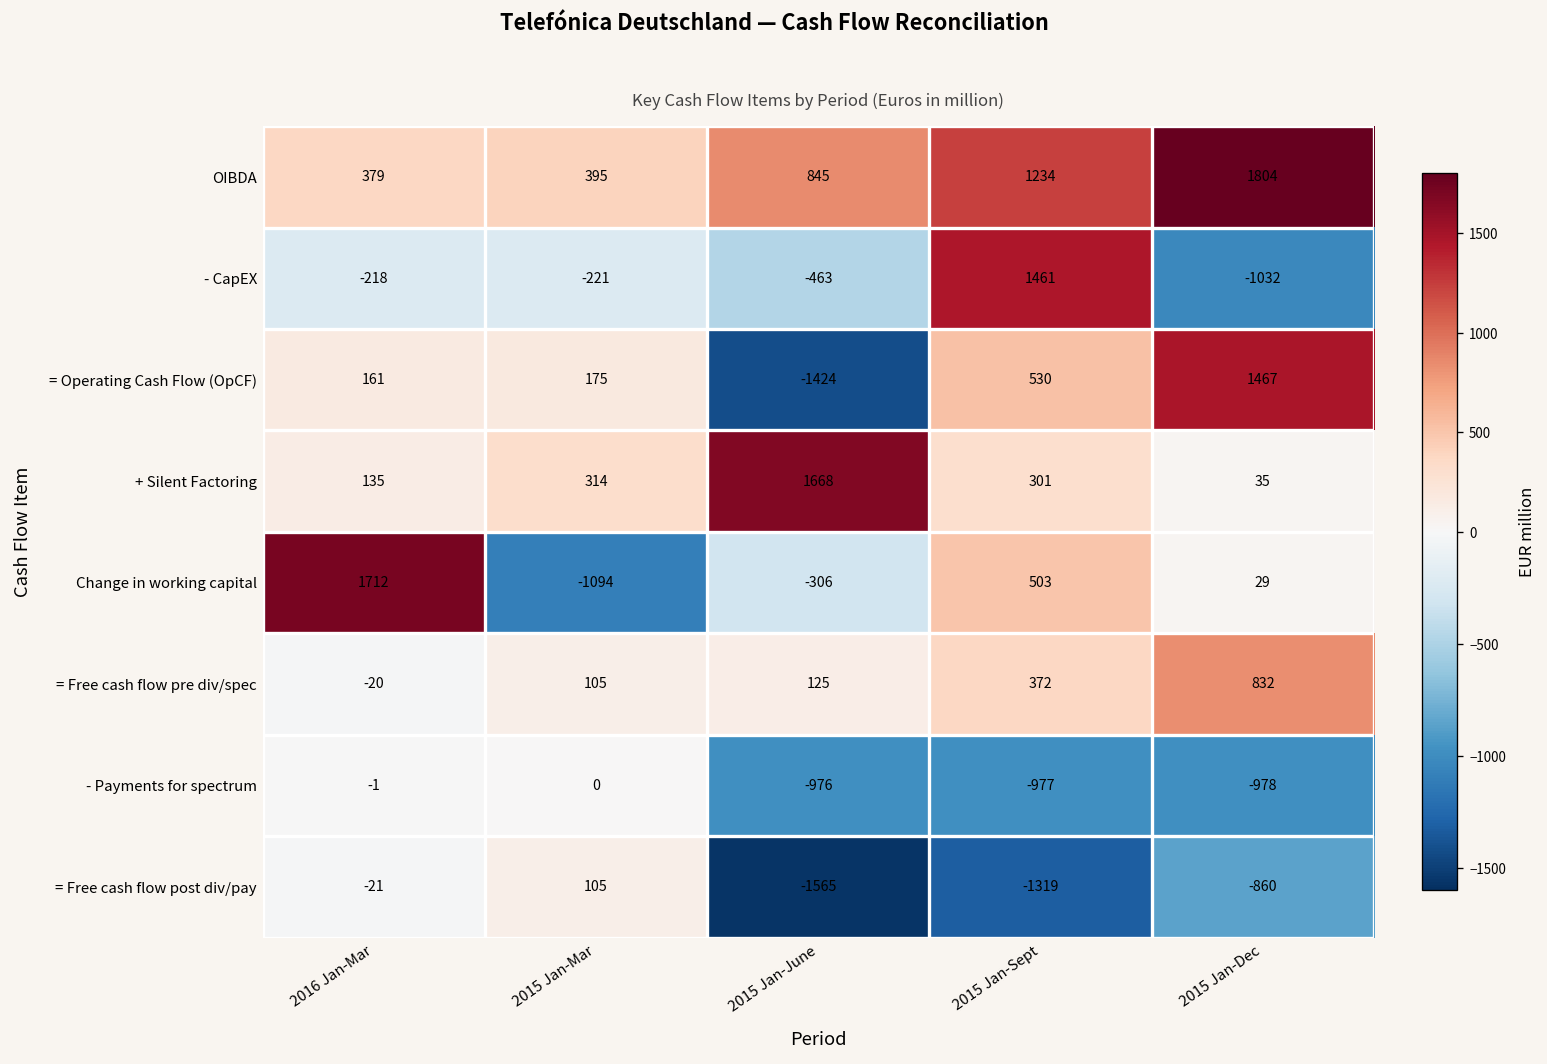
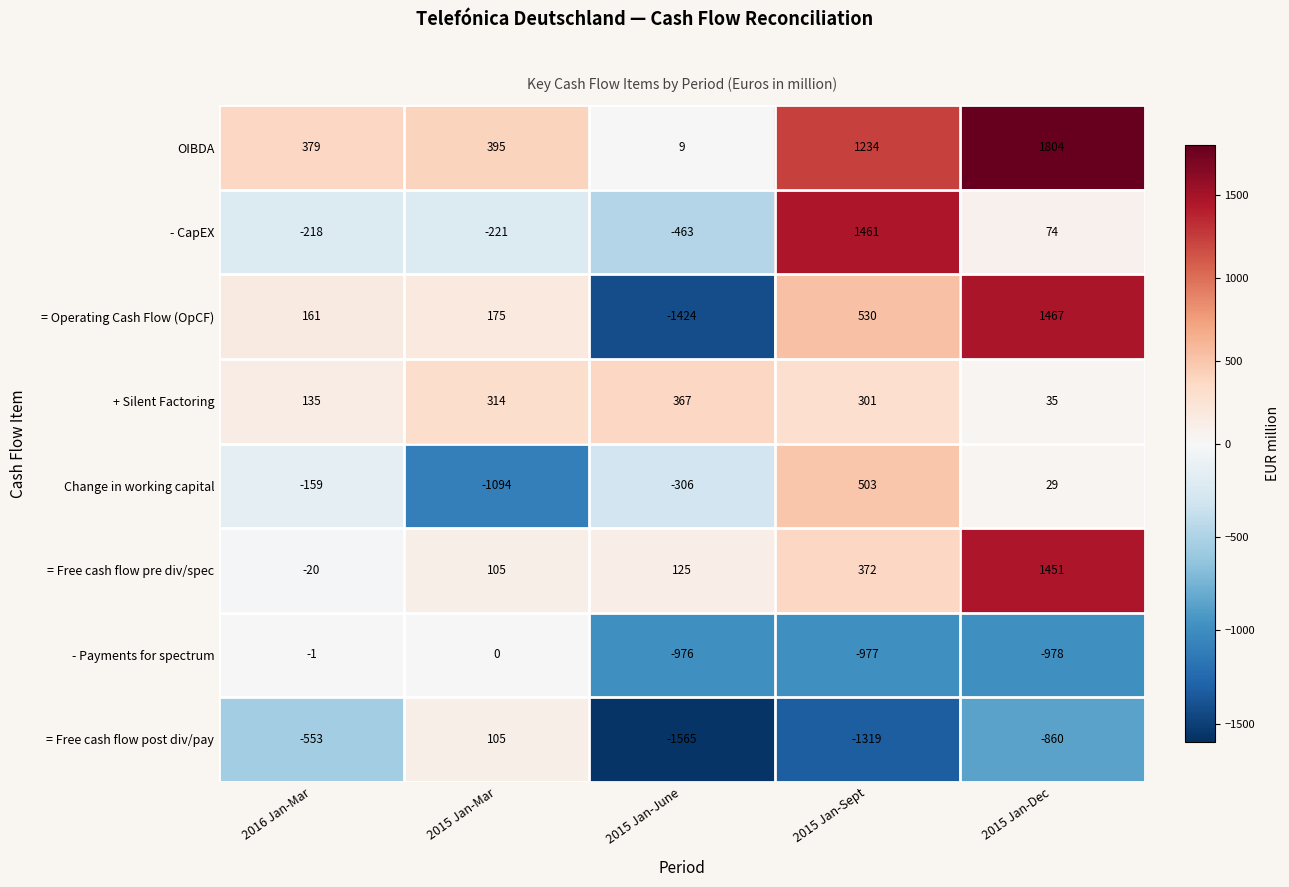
  {
    "OIBDA": {
      "2016 Jan-Mar": 379,
      "2015 Jan-Mar": 395,
-     "2015 Jan-June": 845,
+     "2015 Jan-June": 9,
      "2015 Jan-Sept": 1234,
      "2015 Jan-Dec": 1804
    },
    "- CapEX": {
      "2016 Jan-Mar": -218,
      "2015 Jan-Mar": -221,
      "2015 Jan-June": -463,
      "2015 Jan-Sept": 1461,
-     "2015 Jan-Dec": -1032
+     "2015 Jan-Dec": 74
    },
    "= Operating Cash Flow (OpCF)": {
      "2016 Jan-Mar": 161,
      "2015 Jan-Mar": 175,
      "2015 Jan-June": -1424,
      "2015 Jan-Sept": 530,
      "2015 Jan-Dec": 1467
    },
    "+ Silent Factoring": {
      "2016 Jan-Mar": 135,
      "2015 Jan-Mar": 314,
-     "2015 Jan-June": 1668,
+     "2015 Jan-June": 367,
      "2015 Jan-Sept": 301,
      "2015 Jan-Dec": 35
    },
    "Change in working capital": {
-     "2016 Jan-Mar": 1712,
+     "2016 Jan-Mar": -159,
      "2015 Jan-Mar": -1094,
      "2015 Jan-June": -306,
      "2015 Jan-Sept": 503,
      "2015 Jan-Dec": 29
    },
    "= Free cash flow pre div/spec": {
      "2016 Jan-Mar": -20,
      "2015 Jan-Mar": 105,
      "2015 Jan-June": 125,
      "2015 Jan-Sept": 372,
-     "2015 Jan-Dec": 832
+     "2015 Jan-Dec": 1451
    },
    "- Payments for spectrum": {
      "2016 Jan-Mar": -1,
      "2015 Jan-Mar": 0,
      "2015 Jan-June": -976,
      "2015 Jan-Sept": -977,
      "2015 Jan-Dec": -978
    },
    "= Free cash flow post div/pay": {
-     "2016 Jan-Mar": -21,
+     "2016 Jan-Mar": -553,
      "2015 Jan-Mar": 105,
      "2015 Jan-June": -1565,
      "2015 Jan-Sept": -1319,
      "2015 Jan-Dec": -860
    }
  }
